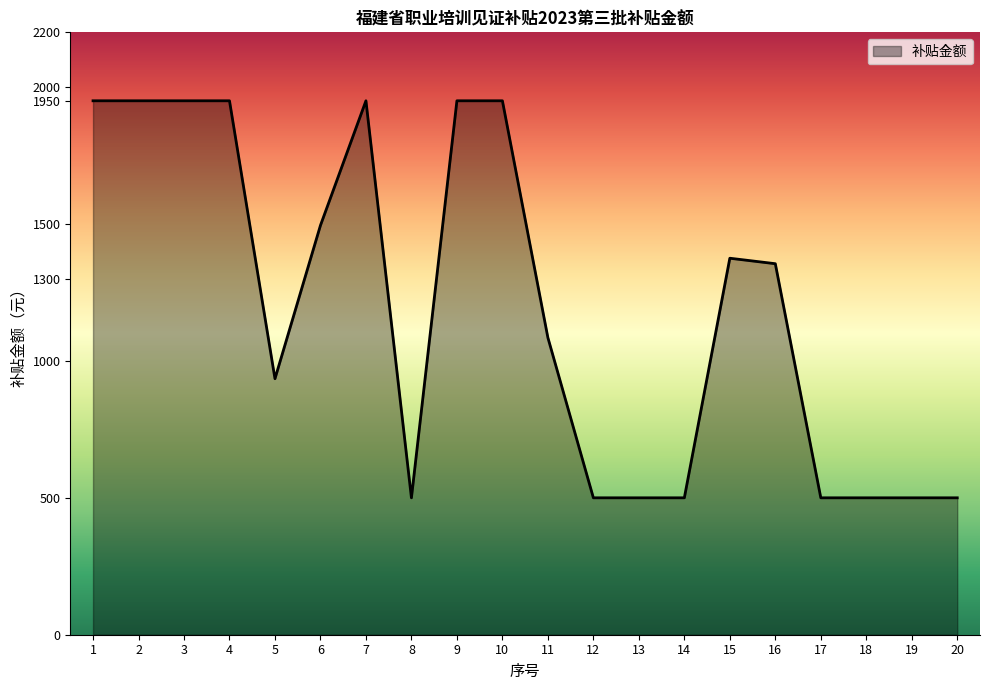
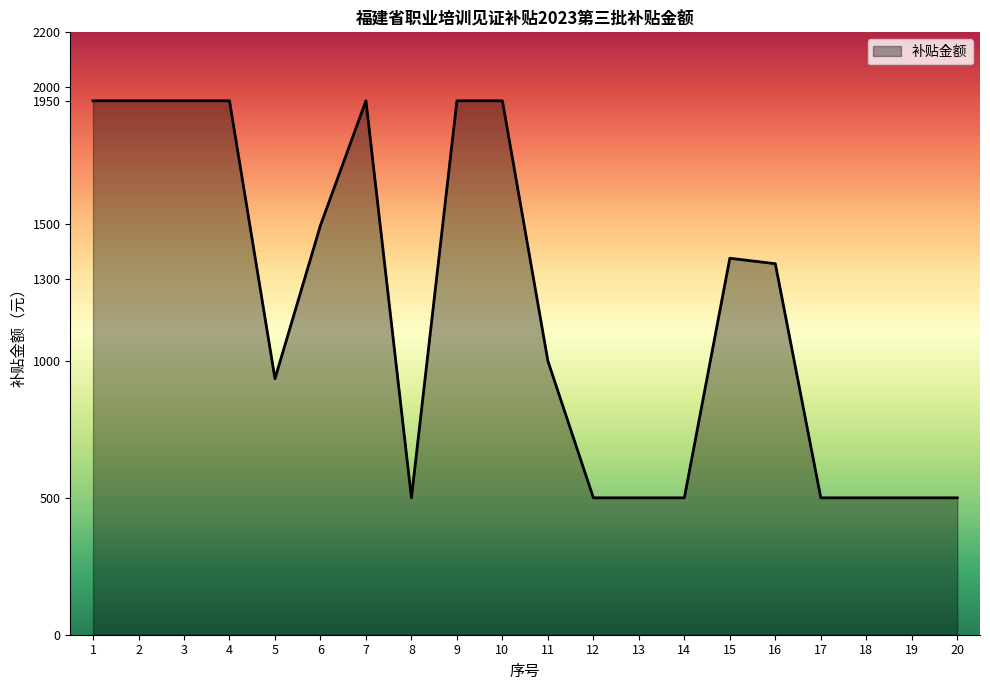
  {
    "1": 1950,
    "2": 1950,
    "3": 1950,
    "4": 1950,
    "5": 940,
    "6": 1500,
    "7": 1950,
    "8": 500,
    "9": 1950,
    "10": 1950,
-   "11": 1090,
+   "11": 1000,
    "12": 500,
    "13": 500,
    "14": 500,
    "15": 1380,
    "16": 1360,
    "17": 500,
    "18": 500,
    "19": 500,
    "20": 500
  }
